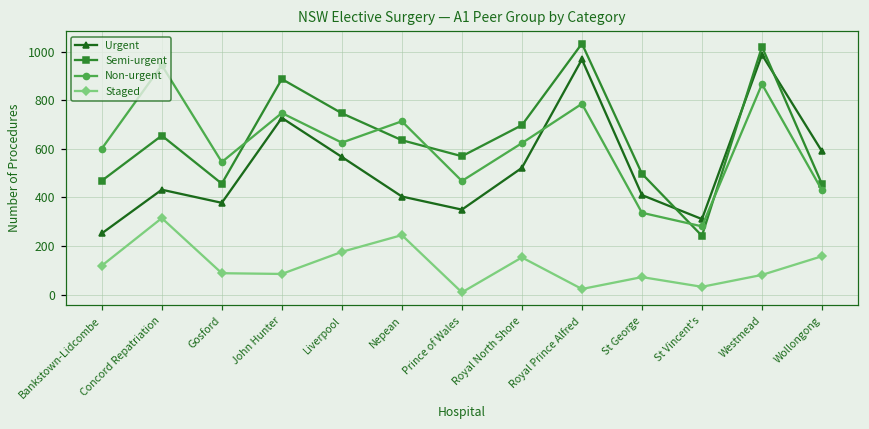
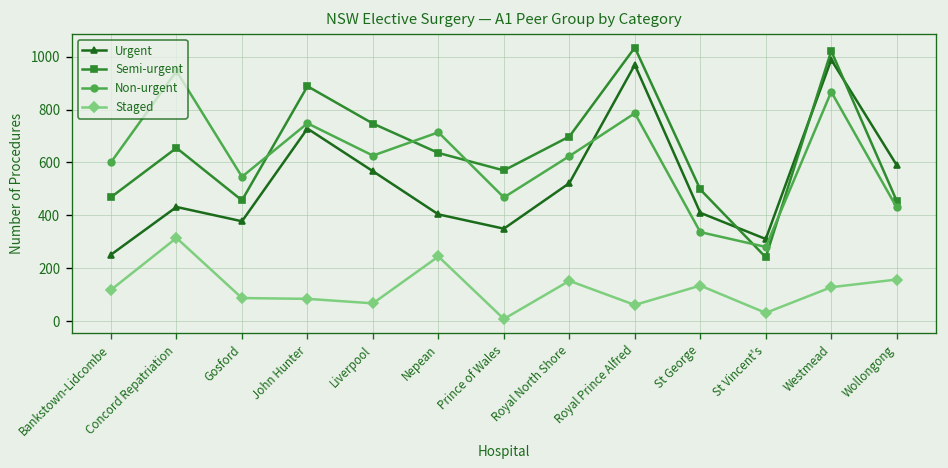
  {
    "Staged": {
      "Bankstown-Lidcombe": 120,
      "Concord Repatriation": 320,
      "Gosford": 90,
      "John Hunter": 90,
-     "Liverpool": 180,
+     "Liverpool": 70,
      "Nepean": 250,
      "Prince of Wales": 10,
      "Royal North Shore": 150,
-     "Royal Prince Alfred": 20,
-     "St George": 70,
+     "Royal Prince Alfred": 60,
+     "St George": 140,
      "St Vincent's": 30,
-     "Westmead": 80,
+     "Westmead": 130,
      "Wollongong": 160
    }
  }
